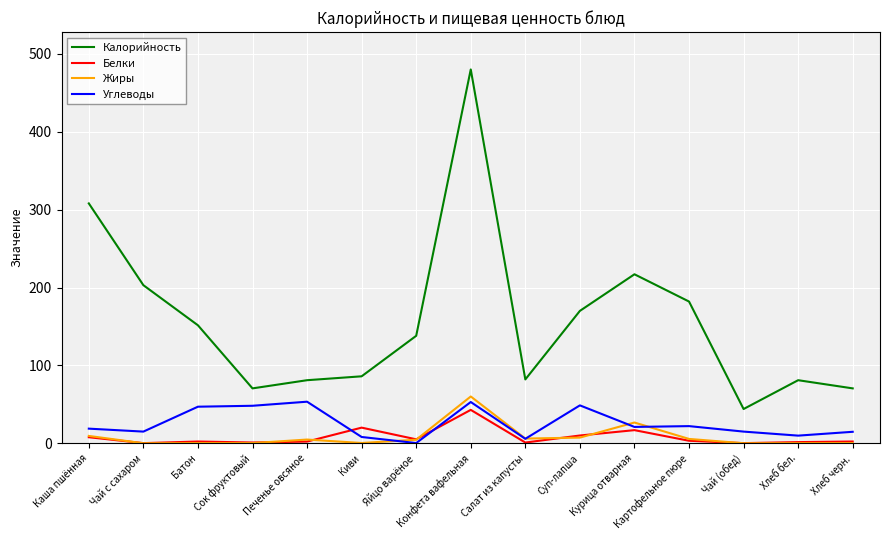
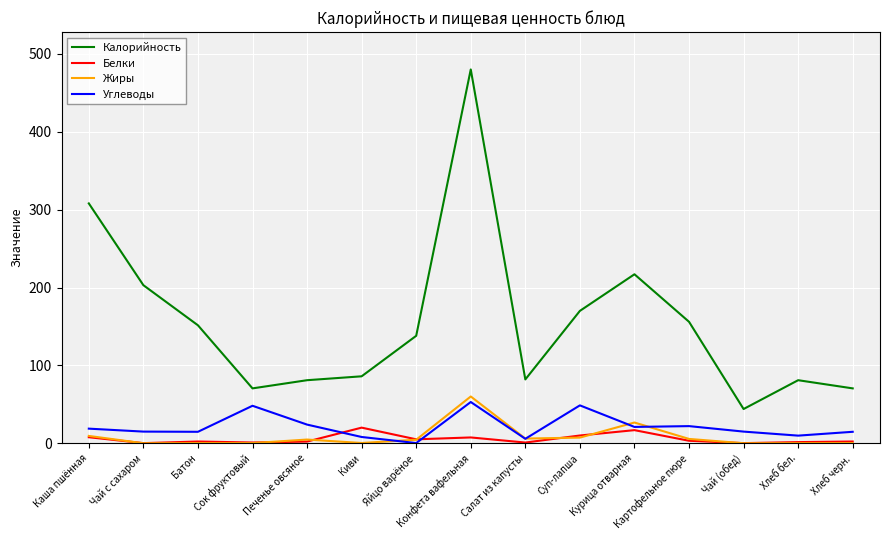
  {
    "Калорийность": {
      "Каша пшённая": 310,
      "Чай с сахаром": 200,
      "Батон": 150,
      "Сок фруктовый": 70,
      "Печенье овсяное": 80,
      "Киви": 90,
      "Яйцо варёное": 140,
      "Конфета вафельная": 480,
      "Салат из капусты": 80,
      "Суп-лапша": 170,
      "Курица отварная": 220,
-     "Картофельное пюре": 180,
+     "Картофельное пюре": 160,
      "Чай (обед)": 40,
      "Хлеб бел.": 80,
      "Хлеб черн.": 70
    },
    "Белки": {
      "Киви": 20,
-     "Конфета вафельная": 40,
+     "Конфета вафельная": 10,
      "Салат из капусты": 0,
      "Курица отварная": 20
    },
    "Жиры": {
      "Киви": 0,
      "Конфета вафельная": 60,
      "Курица отварная": 30
    },
    "Углеводы": {
      "Каша пшённая": 20,
      "Чай с сахаром": 20,
-     "Батон": 50,
+     "Батон": 10,
      "Сок фруктовый": 50,
-     "Печенье овсяное": 50,
+     "Печенье овсяное": 20,
      "Киви": 10,
      "Яйцо варёное": 0,
      "Конфета вафельная": 50,
      "Суп-лапша": 50,
      "Курица отварная": 20,
      "Картофельное пюре": 20,
      "Чай (обед)": 20,
      "Хлеб бел.": 10,
      "Хлеб черн.": 10
    }
  }
